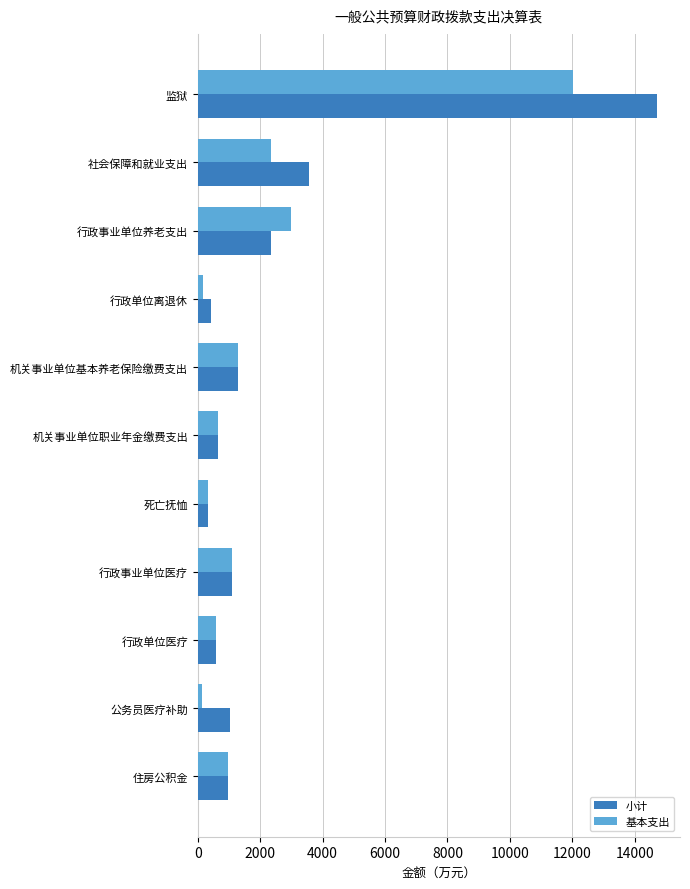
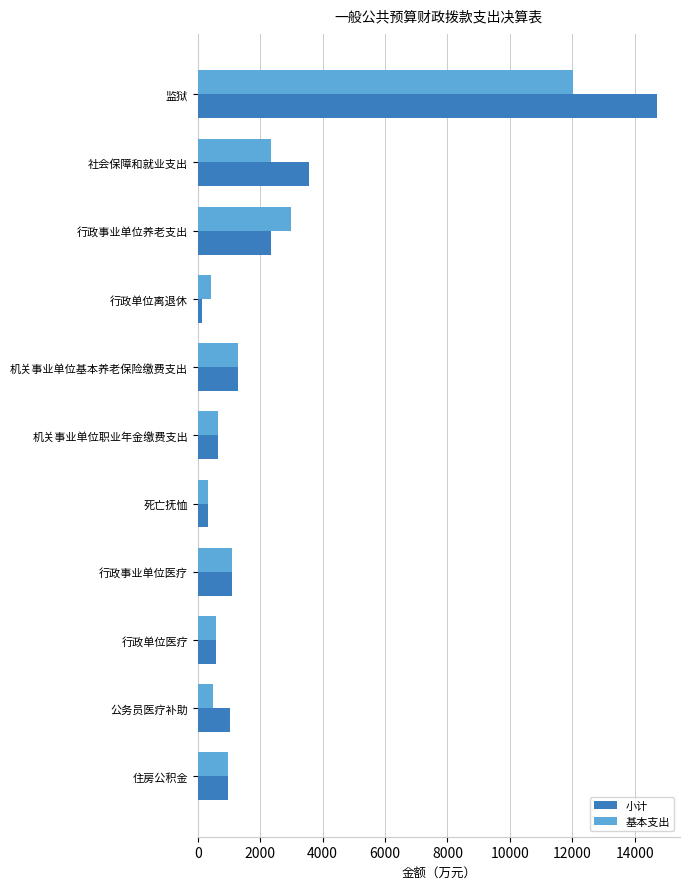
  {
    "小计": {
      "监狱": 14700,
      "社会保障和就业支出": 3600,
      "行政事业单位养老支出": 2300,
-     "行政单位离退休": 400,
+     "行政单位离退休": 200,
      "机关事业单位基本养老保险缴费支出": 1300,
      "机关事业单位职业年金缴费支出": 600,
      "死亡抚恤": 300,
      "行政事业单位医疗": 1100,
      "行政单位医疗": 600,
      "公务员医疗补助": 1000,
      "住房公积金": 1000
    },
    "基本支出": {
      "监狱": 12000,
      "社会保障和就业支出": 2400,
      "行政事业单位养老支出": 3000,
-     "行政单位离退休": 200,
+     "行政单位离退休": 400,
      "机关事业单位基本养老保险缴费支出": 1300,
      "机关事业单位职业年金缴费支出": 600,
      "死亡抚恤": 300,
      "行政事业单位医疗": 1100,
      "行政单位医疗": 600,
-     "公务员医疗补助": 100,
+     "公务员医疗补助": 500,
      "住房公积金": 1000
    }
  }
